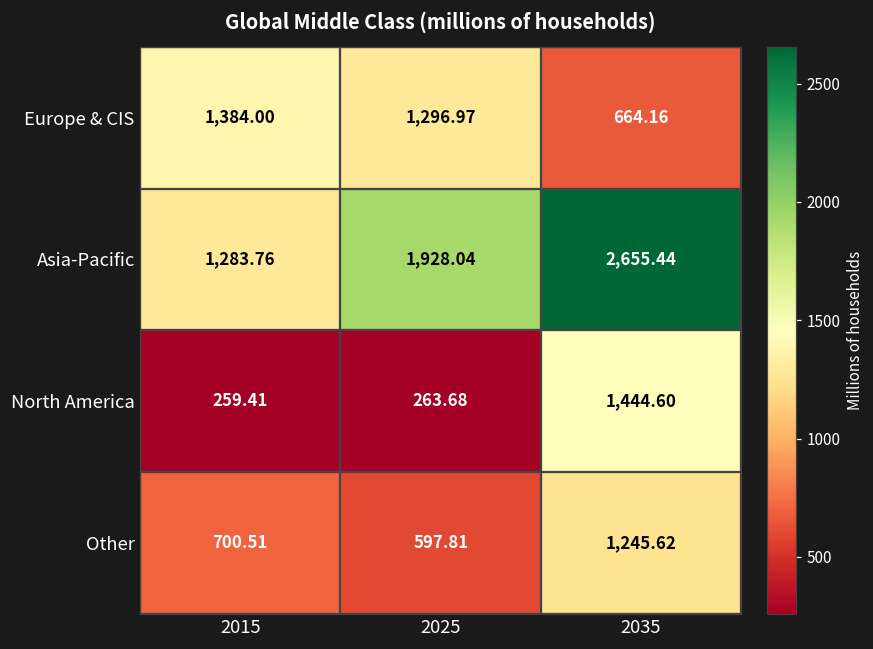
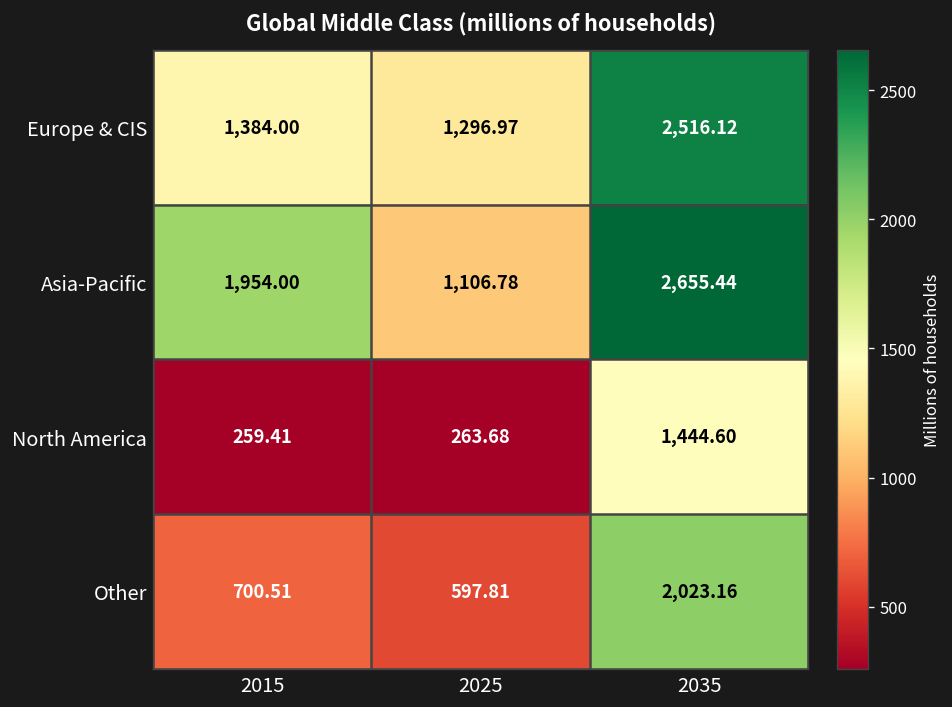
  {
    "Europe & CIS": {
      "2015": "1,384.00",
      "2025": "1,296.97",
-     "2035": "664.16"
+     "2035": "2,516.12"
    },
    "Asia-Pacific": {
-     "2015": "1,283.76",
-     "2025": "1,928.04",
+     "2015": "1,954.00",
+     "2025": "1,106.78",
      "2035": "2,655.44"
    },
    "North America": {
      "2015": "259.41",
      "2025": "263.68",
      "2035": "1,444.60"
    },
    "Other": {
      "2015": "700.51",
      "2025": "597.81",
-     "2035": "1,245.62"
+     "2035": "2,023.16"
    }
  }
